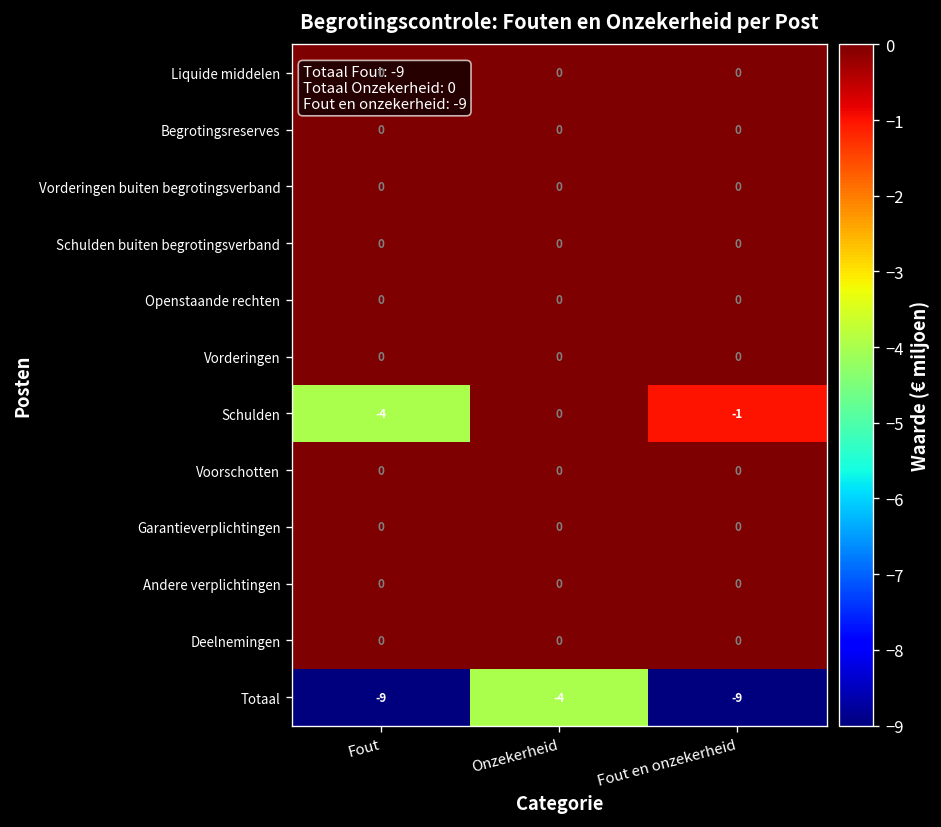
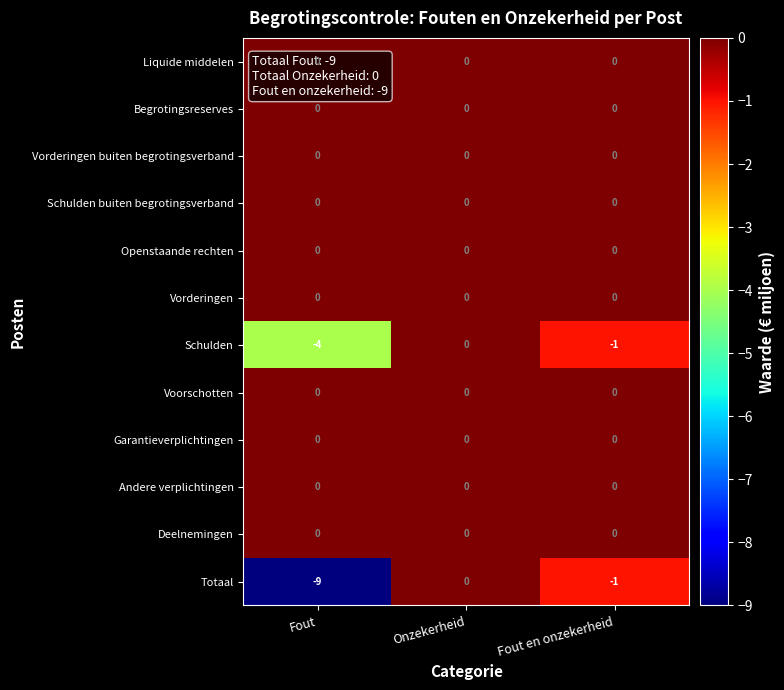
  {
    "Liquide middelen": {
      "Onzekerheid": 0,
      "Fout en onzekerheid": 0
    },
    "Begrotingsreserves": {
      "Fout": 0,
      "Onzekerheid": 0,
      "Fout en onzekerheid": 0
    },
    "Vorderingen buiten begrotingsverband": {
      "Fout": 0,
      "Onzekerheid": 0,
      "Fout en onzekerheid": 0
    },
    "Schulden buiten begrotingsverband": {
      "Fout": 0,
      "Onzekerheid": 0,
      "Fout en onzekerheid": 0
    },
    "Openstaande rechten": {
      "Fout": 0,
      "Onzekerheid": 0,
      "Fout en onzekerheid": 0
    },
    "Vorderingen": {
      "Fout": 0,
      "Onzekerheid": 0,
      "Fout en onzekerheid": 0
    },
    "Schulden": {
      "Fout": -4,
      "Onzekerheid": 0,
      "Fout en onzekerheid": -1
    },
    "Voorschotten": {
      "Fout": 0,
      "Onzekerheid": 0,
      "Fout en onzekerheid": 0
    },
    "Garantieverplichtingen": {
      "Fout": 0,
      "Onzekerheid": 0,
      "Fout en onzekerheid": 0
    },
    "Andere verplichtingen": {
      "Fout": 0,
      "Onzekerheid": 0,
      "Fout en onzekerheid": 0
    },
    "Deelnemingen": {
      "Fout": 0,
      "Onzekerheid": 0,
      "Fout en onzekerheid": 0
    },
    "Totaal": {
      "Fout": -9,
-     "Onzekerheid": -4,
-     "Fout en onzekerheid": -9
+     "Onzekerheid": 0,
+     "Fout en onzekerheid": -1
    }
  }
